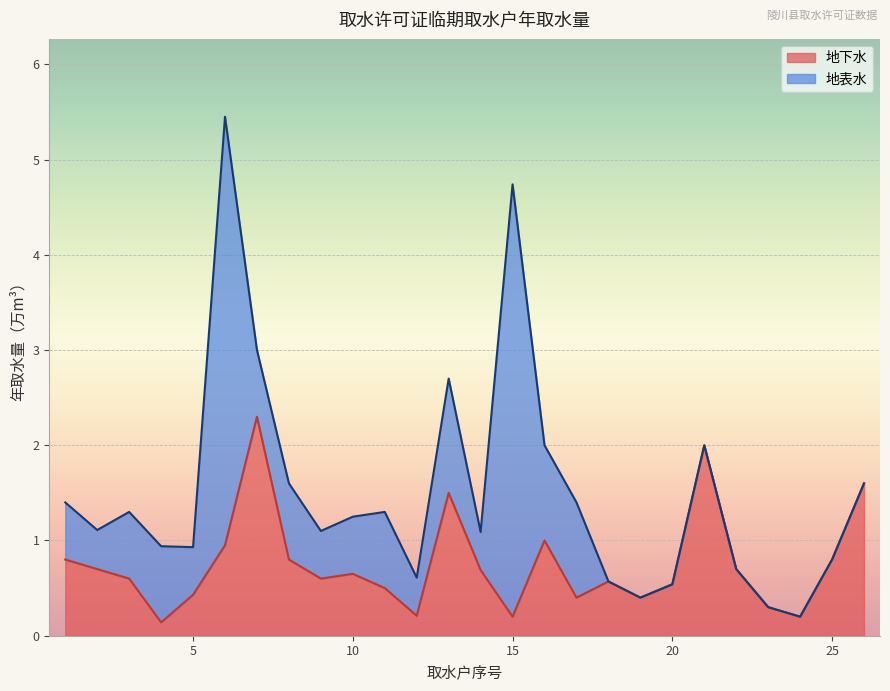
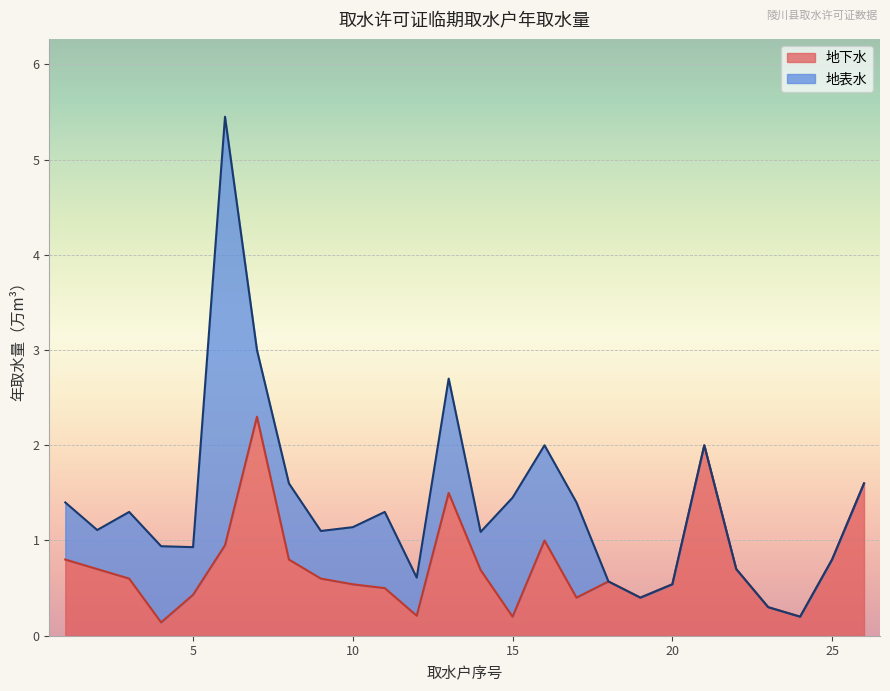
  {
    "地下水": {
      "5": 0.4,
-     "10": 0.7,
+     "10": 0.5,
      "15": 0.2
    },
    "地表水": {
      "5": 0.5,
      "10": 0.6,
-     "15": 4.5
+     "15": 1.3
    }
  }
